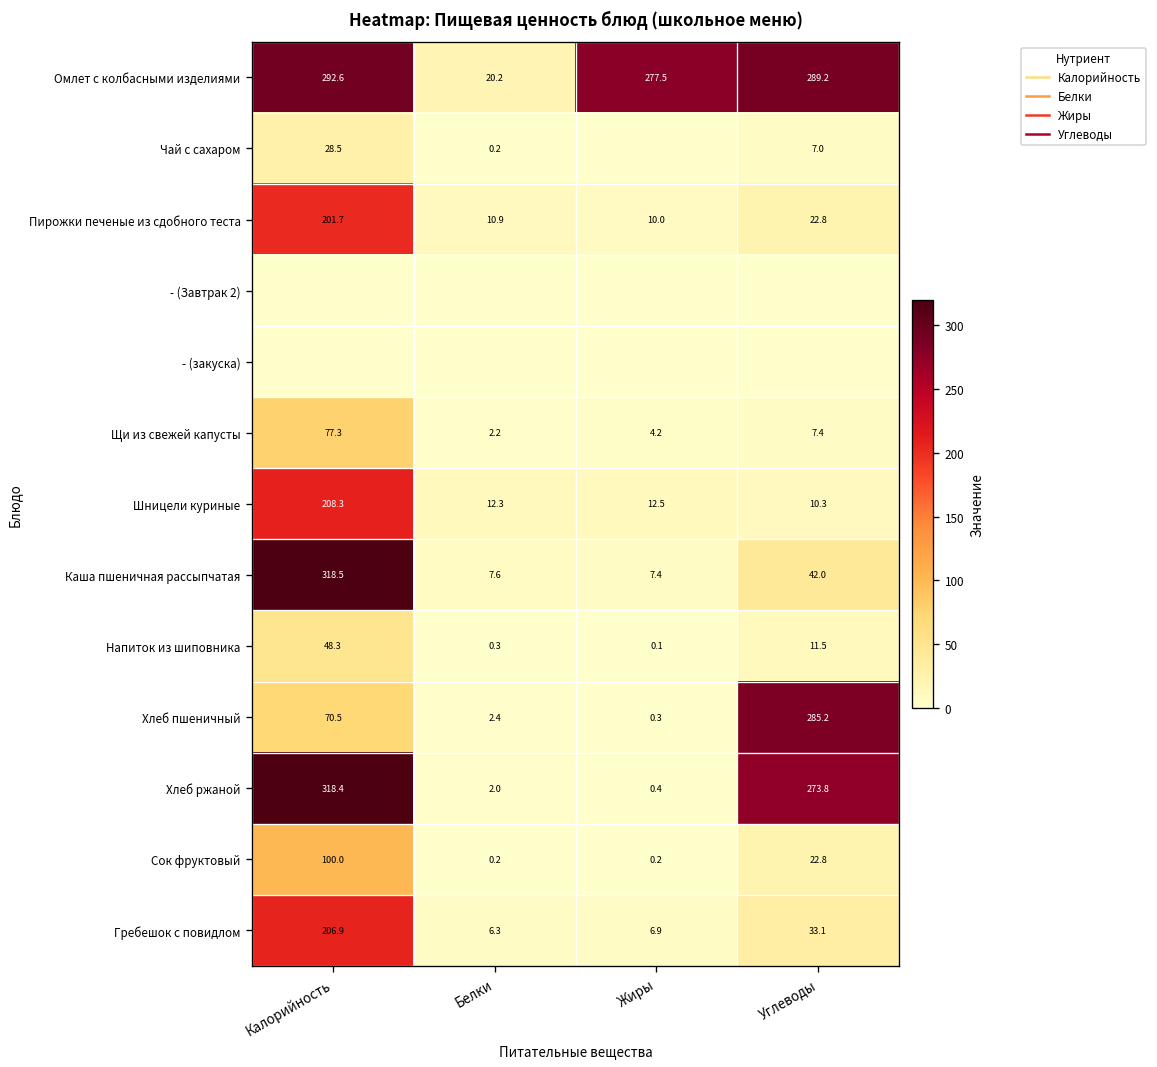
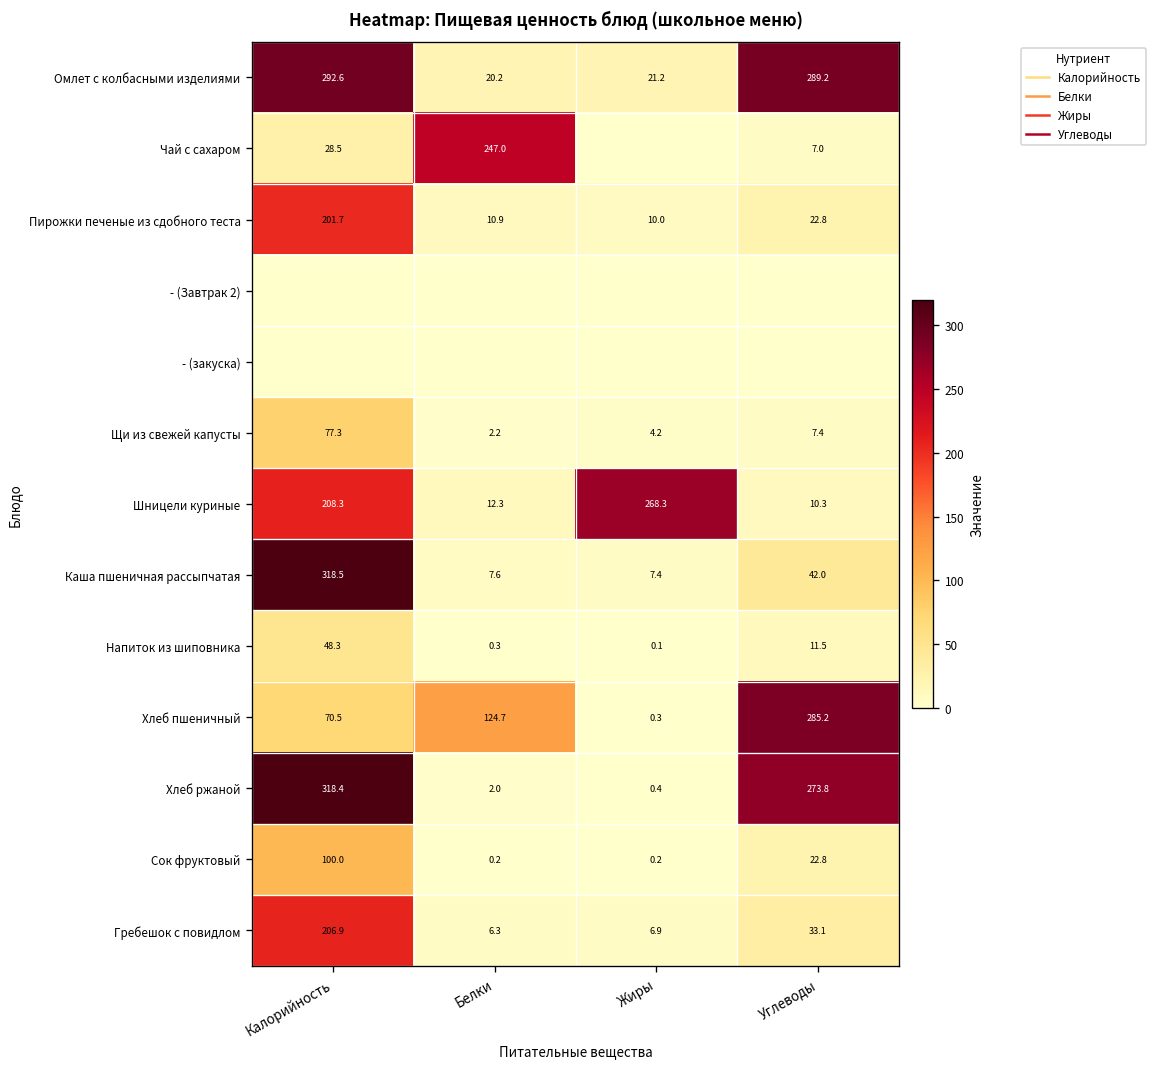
  {
    "Омлет с колбасными изделиями": {
      "Калорийность": 292.6,
      "Белки": 20.2,
-     "Жиры": 277.5,
+     "Жиры": 21.2,
      "Углеводы": 289.2
    },
    "Чай с сахаром": {
      "Калорийность": 28.5,
-     "Белки": 0.2,
+     "Белки": 247.0,
      "Углеводы": 7.0
    },
    "Пирожки печеные из сдобного теста": {
      "Калорийность": 201.7,
      "Белки": 10.9,
      "Жиры": 10.0,
      "Углеводы": 22.8
    },
    "Щи из свежей капусты": {
      "Калорийность": 77.3,
      "Белки": 2.2,
      "Жиры": 4.2,
      "Углеводы": 7.4
    },
    "Шницели куриные": {
      "Калорийность": 208.3,
      "Белки": 12.3,
-     "Жиры": 12.5,
+     "Жиры": 268.3,
      "Углеводы": 10.3
    },
    "Каша пшеничная рассыпчатая": {
      "Калорийность": 318.5,
      "Белки": 7.6,
      "Жиры": 7.4,
      "Углеводы": 42.0
    },
    "Напиток из шиповника": {
      "Калорийность": 48.3,
      "Белки": 0.3,
      "Жиры": 0.1,
      "Углеводы": 11.5
    },
    "Хлеб пшеничный": {
      "Калорийность": 70.5,
-     "Белки": 2.4,
+     "Белки": 124.7,
      "Жиры": 0.3,
      "Углеводы": 285.2
    },
    "Хлеб ржаной": {
      "Калорийность": 318.4,
      "Белки": 2.0,
      "Жиры": 0.4,
      "Углеводы": 273.8
    },
    "Сок фруктовый": {
      "Калорийность": 100.0,
      "Белки": 0.2,
      "Жиры": 0.2,
      "Углеводы": 22.8
    },
    "Гребешок с повидлом": {
      "Калорийность": 206.9,
      "Белки": 6.3,
      "Жиры": 6.9,
      "Углеводы": 33.1
    }
  }
